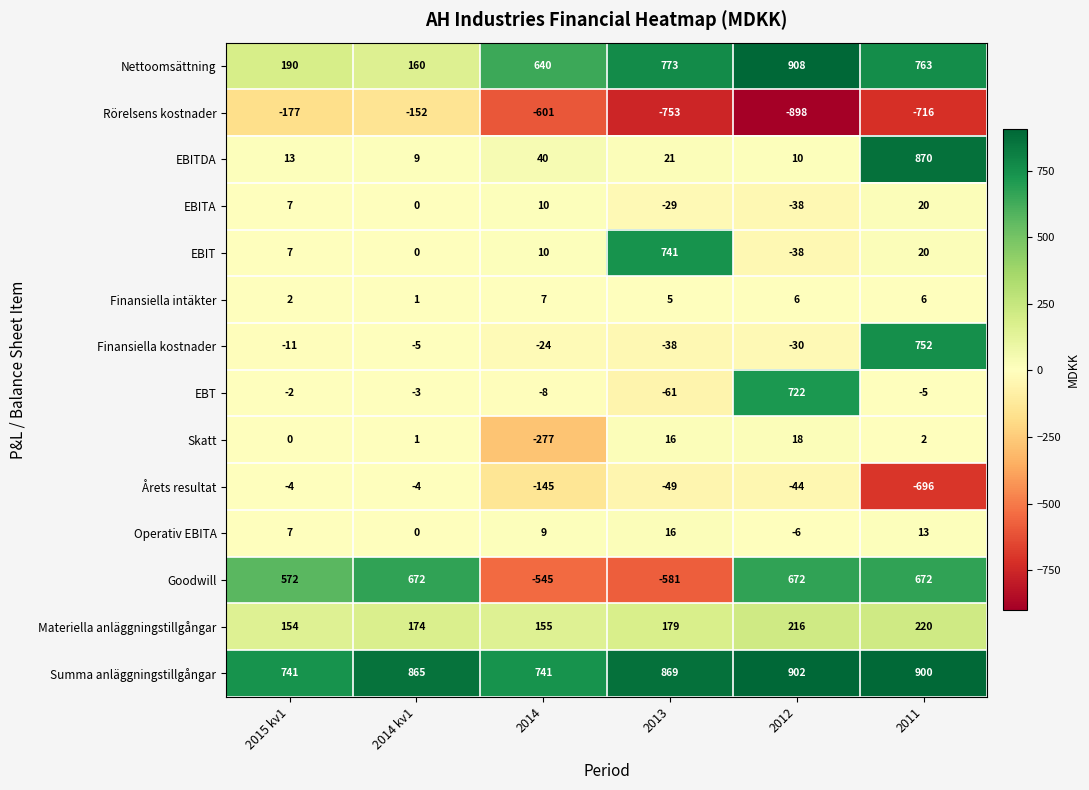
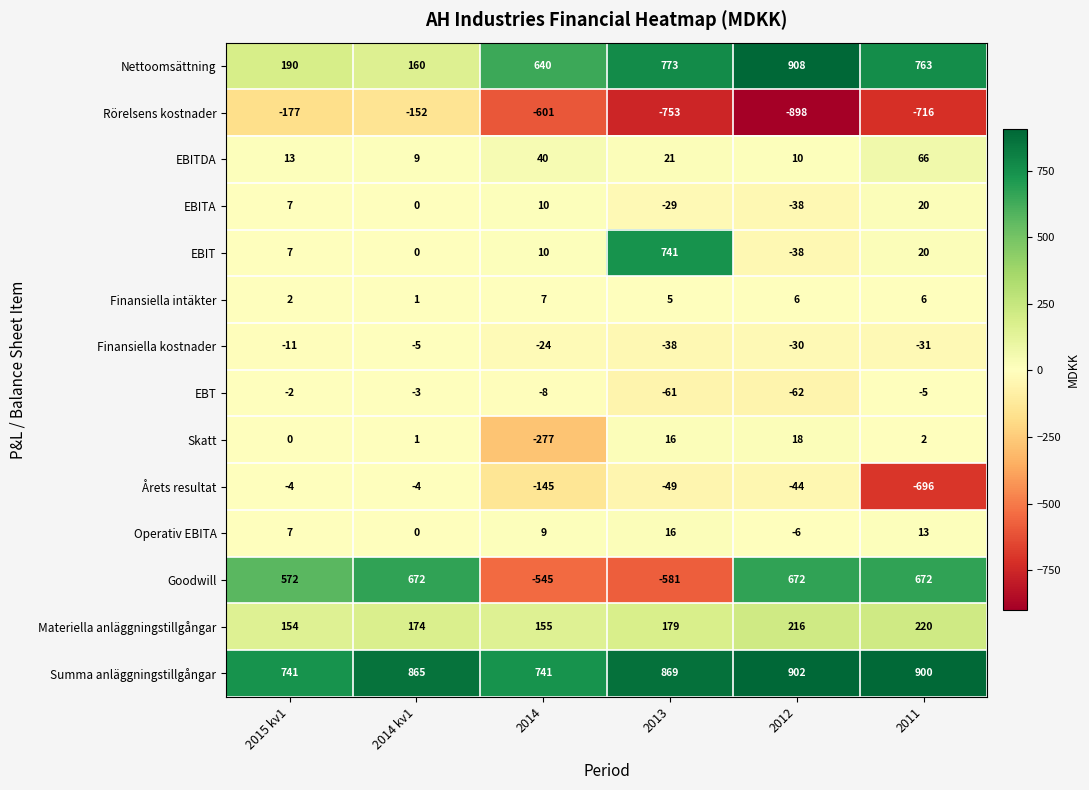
  {
    "Nettoomsättning": {
      "2015 kv1": 190,
      "2014 kv1": 160,
      "2014": 640,
      "2013": 773,
      "2012": 908,
      "2011": 763
    },
    "Rörelsens kostnader": {
      "2015 kv1": -177,
      "2014 kv1": -152,
      "2014": -601,
      "2013": -753,
      "2012": -898,
      "2011": -716
    },
    "EBITDA": {
      "2015 kv1": 13,
      "2014 kv1": 9,
      "2014": 40,
      "2013": 21,
      "2012": 10,
-     "2011": 870
+     "2011": 66
    },
    "EBITA": {
      "2015 kv1": 7,
      "2014 kv1": 0,
      "2014": 10,
      "2013": -29,
      "2012": -38,
      "2011": 20
    },
    "EBIT": {
      "2015 kv1": 7,
      "2014 kv1": 0,
      "2014": 10,
      "2013": 741,
      "2012": -38,
      "2011": 20
    },
    "Finansiella intäkter": {
      "2015 kv1": 2,
      "2014 kv1": 1,
      "2014": 7,
      "2013": 5,
      "2012": 6,
      "2011": 6
    },
    "Finansiella kostnader": {
      "2015 kv1": -11,
      "2014 kv1": -5,
      "2014": -24,
      "2013": -38,
      "2012": -30,
-     "2011": 752
+     "2011": -31
    },
    "EBT": {
      "2015 kv1": -2,
      "2014 kv1": -3,
      "2014": -8,
      "2013": -61,
-     "2012": 722,
+     "2012": -62,
      "2011": -5
    },
    "Skatt": {
      "2015 kv1": 0,
      "2014 kv1": 1,
      "2014": -277,
      "2013": 16,
      "2012": 18,
      "2011": 2
    },
    "Årets resultat": {
      "2015 kv1": -4,
      "2014 kv1": -4,
      "2014": -145,
      "2013": -49,
      "2012": -44,
      "2011": -696
    },
    "Operativ EBITA": {
      "2015 kv1": 7,
      "2014 kv1": 0,
      "2014": 9,
      "2013": 16,
      "2012": -6,
      "2011": 13
    },
    "Goodwill": {
      "2015 kv1": 572,
      "2014 kv1": 672,
      "2014": -545,
      "2013": -581,
      "2012": 672,
      "2011": 672
    },
    "Materiella anläggningstillgångar": {
      "2015 kv1": 154,
      "2014 kv1": 174,
      "2014": 155,
      "2013": 179,
      "2012": 216,
      "2011": 220
    },
    "Summa anläggningstillgångar": {
      "2015 kv1": 741,
      "2014 kv1": 865,
      "2014": 741,
      "2013": 869,
      "2012": 902,
      "2011": 900
    }
  }
